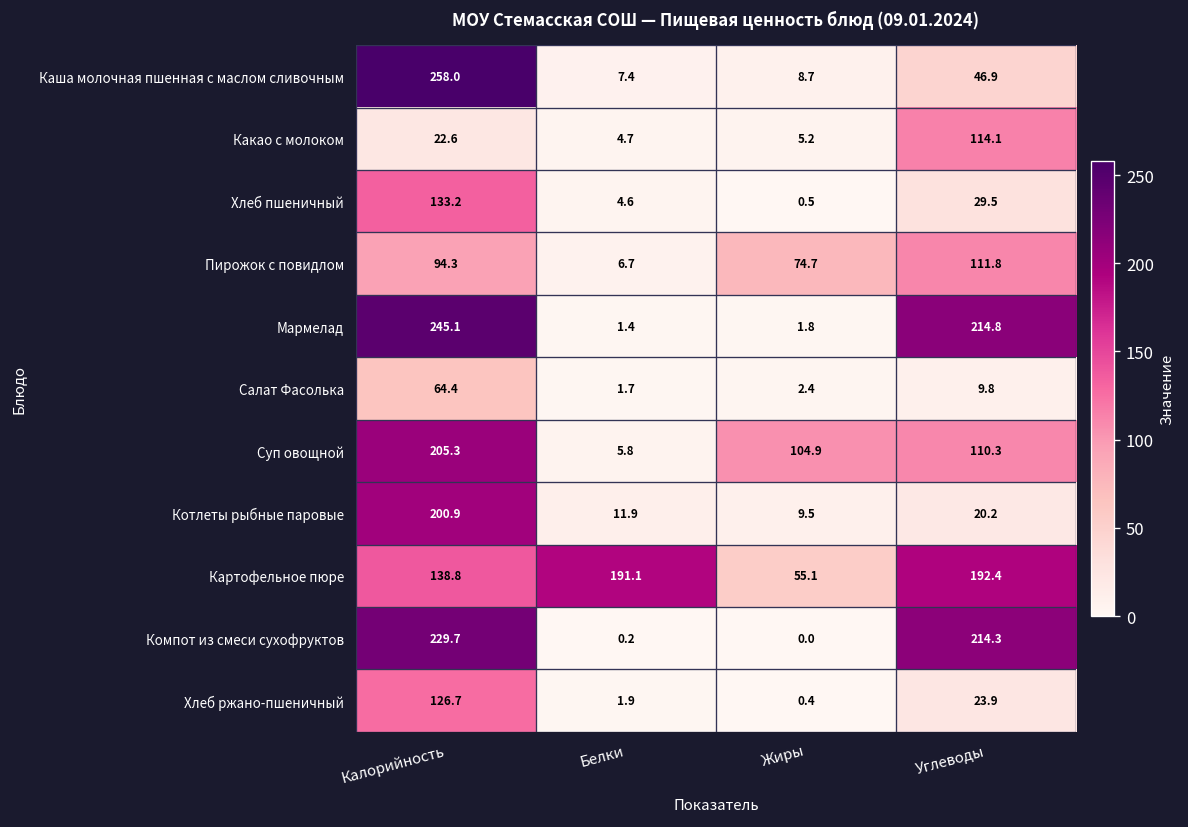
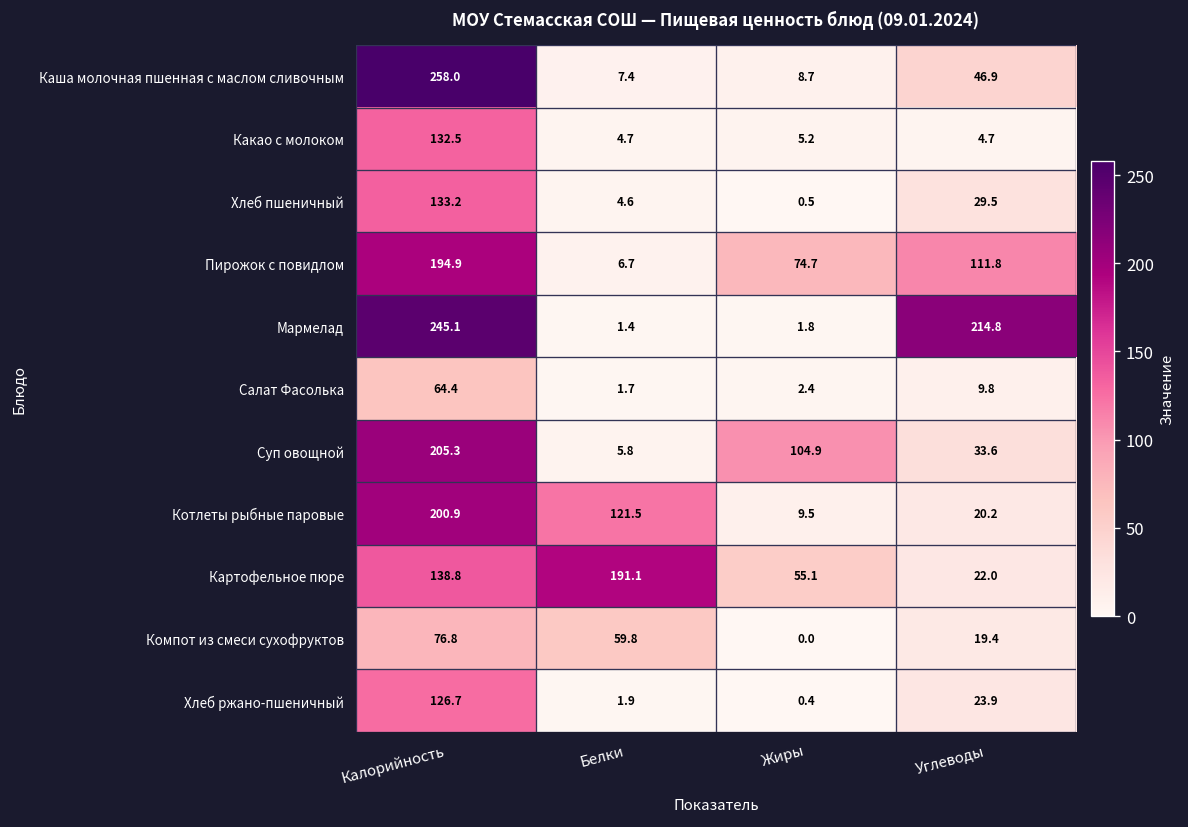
  {
    "Каша молочная пшенная с маслом сливочным": {
      "Калорийность": 258.0,
      "Белки": 7.4,
      "Жиры": 8.7,
      "Углеводы": 46.9
    },
    "Какао с молоком": {
-     "Калорийность": 22.6,
+     "Калорийность": 132.5,
      "Белки": 4.7,
      "Жиры": 5.2,
-     "Углеводы": 114.1
+     "Углеводы": 4.7
    },
    "Хлеб пшеничный": {
      "Калорийность": 133.2,
      "Белки": 4.6,
      "Жиры": 0.5,
      "Углеводы": 29.5
    },
    "Пирожок с повидлом": {
-     "Калорийность": 94.3,
+     "Калорийность": 194.9,
      "Белки": 6.7,
      "Жиры": 74.7,
      "Углеводы": 111.8
    },
    "Мармелад": {
      "Калорийность": 245.1,
      "Белки": 1.4,
      "Жиры": 1.8,
      "Углеводы": 214.8
    },
    "Салат Фасолька": {
      "Калорийность": 64.4,
      "Белки": 1.7,
      "Жиры": 2.4,
      "Углеводы": 9.8
    },
    "Суп овощной": {
      "Калорийность": 205.3,
      "Белки": 5.8,
      "Жиры": 104.9,
-     "Углеводы": 110.3
+     "Углеводы": 33.6
    },
    "Котлеты рыбные паровые": {
      "Калорийность": 200.9,
-     "Белки": 11.9,
+     "Белки": 121.5,
      "Жиры": 9.5,
      "Углеводы": 20.2
    },
    "Картофельное пюре": {
      "Калорийность": 138.8,
      "Белки": 191.1,
      "Жиры": 55.1,
-     "Углеводы": 192.4
+     "Углеводы": 22.0
    },
    "Компот из смеси сухофруктов": {
-     "Калорийность": 229.7,
-     "Белки": 0.2,
+     "Калорийность": 76.8,
+     "Белки": 59.8,
      "Жиры": 0.0,
-     "Углеводы": 214.3
+     "Углеводы": 19.4
    },
    "Хлеб ржано-пшеничный": {
      "Калорийность": 126.7,
      "Белки": 1.9,
      "Жиры": 0.4,
      "Углеводы": 23.9
    }
  }
